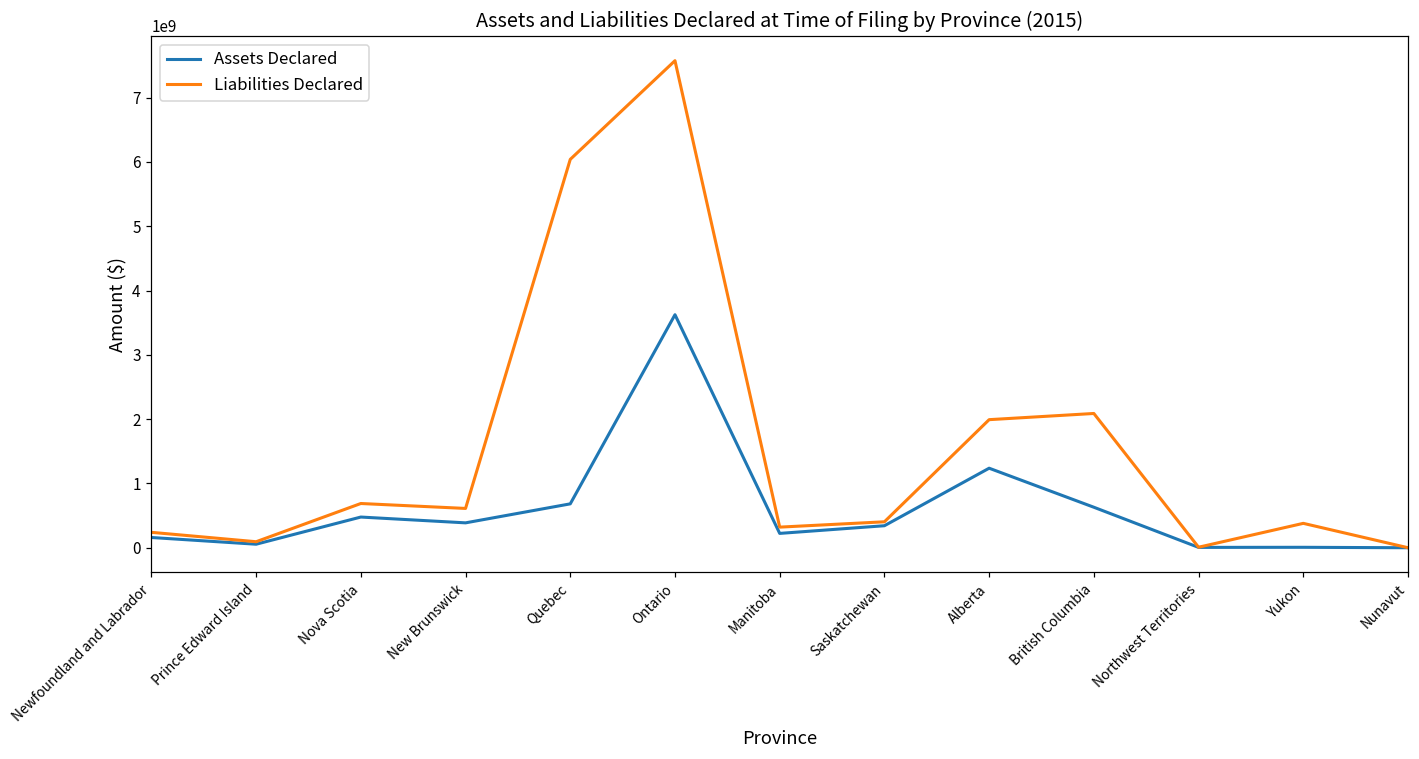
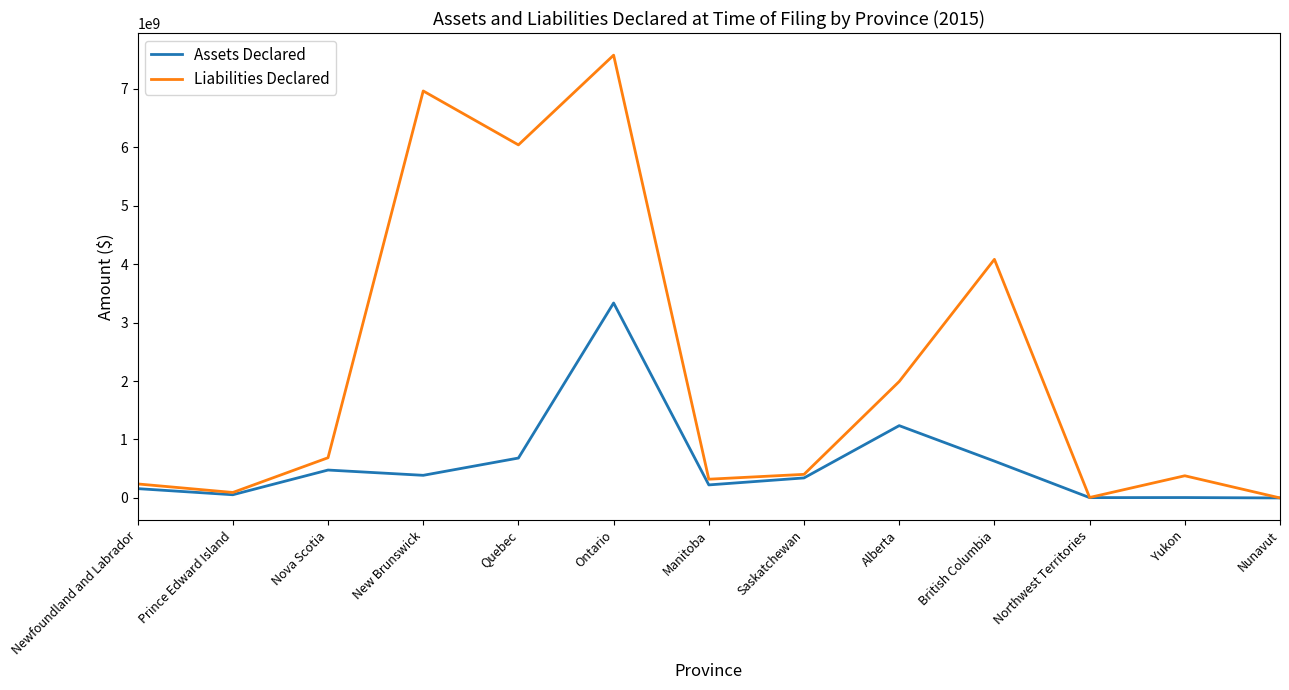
  {
    "Assets Declared": {
      "Newfoundland and Labrador": 200000000,
      "Nova Scotia": 500000000,
      "New Brunswick": 400000000,
      "Quebec": 700000000,
-     "Ontario": 3600000000,
+     "Ontario": 3300000000,
      "Manitoba": 200000000,
      "Saskatchewan": 300000000,
      "Alberta": 1200000000,
      "British Columbia": 600000000,
      "Yukon": 0
    },
    "Liabilities Declared": {
      "Newfoundland and Labrador": 200000000,
      "Nova Scotia": 700000000,
-     "New Brunswick": 600000000,
+     "New Brunswick": 7000000000,
      "Quebec": 6000000000,
      "Ontario": 7600000000,
      "Manitoba": 300000000,
      "Saskatchewan": 400000000,
      "Alberta": 2000000000,
-     "British Columbia": 2100000000,
+     "British Columbia": 4100000000,
      "Yukon": 400000000
    }
  }
